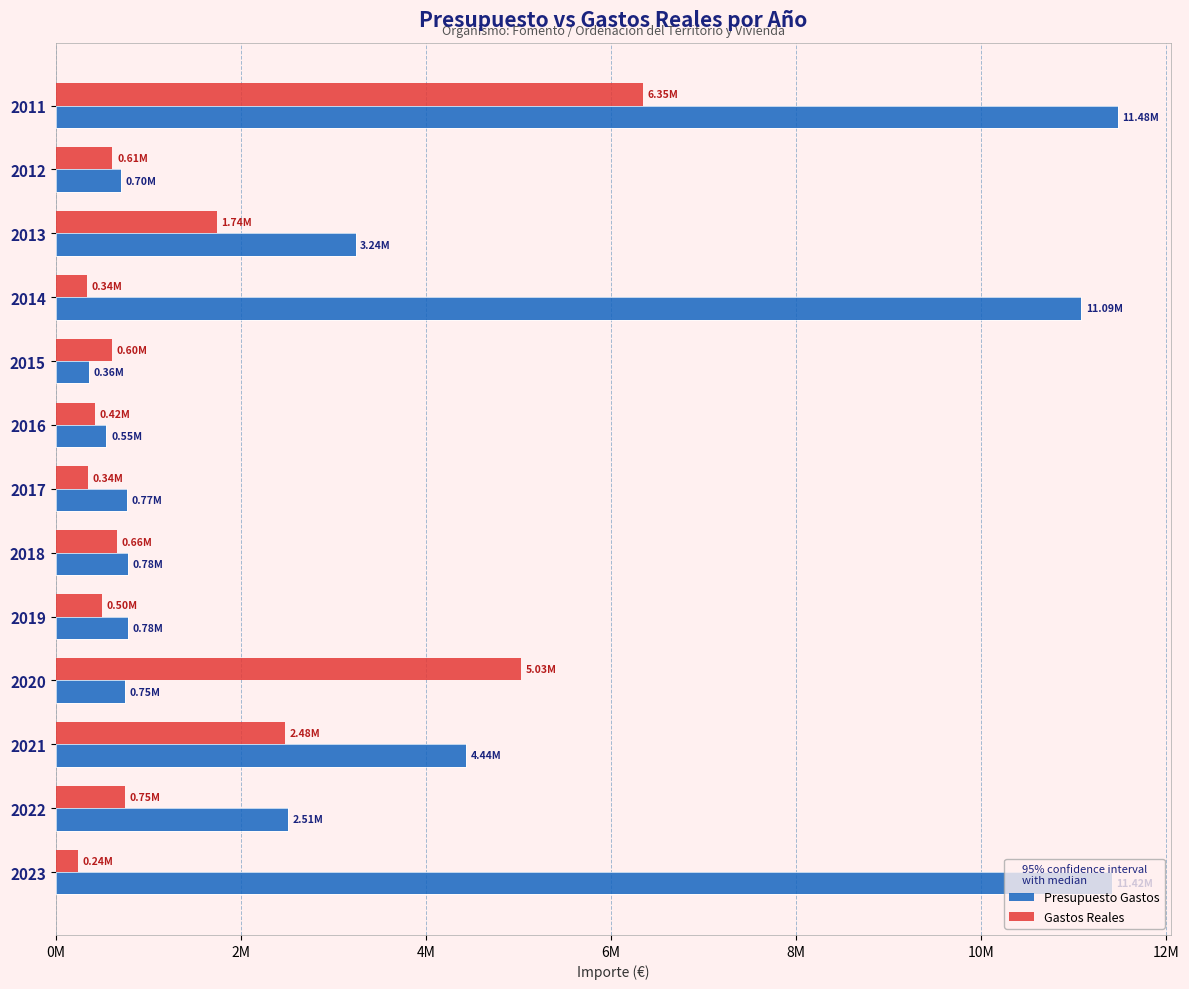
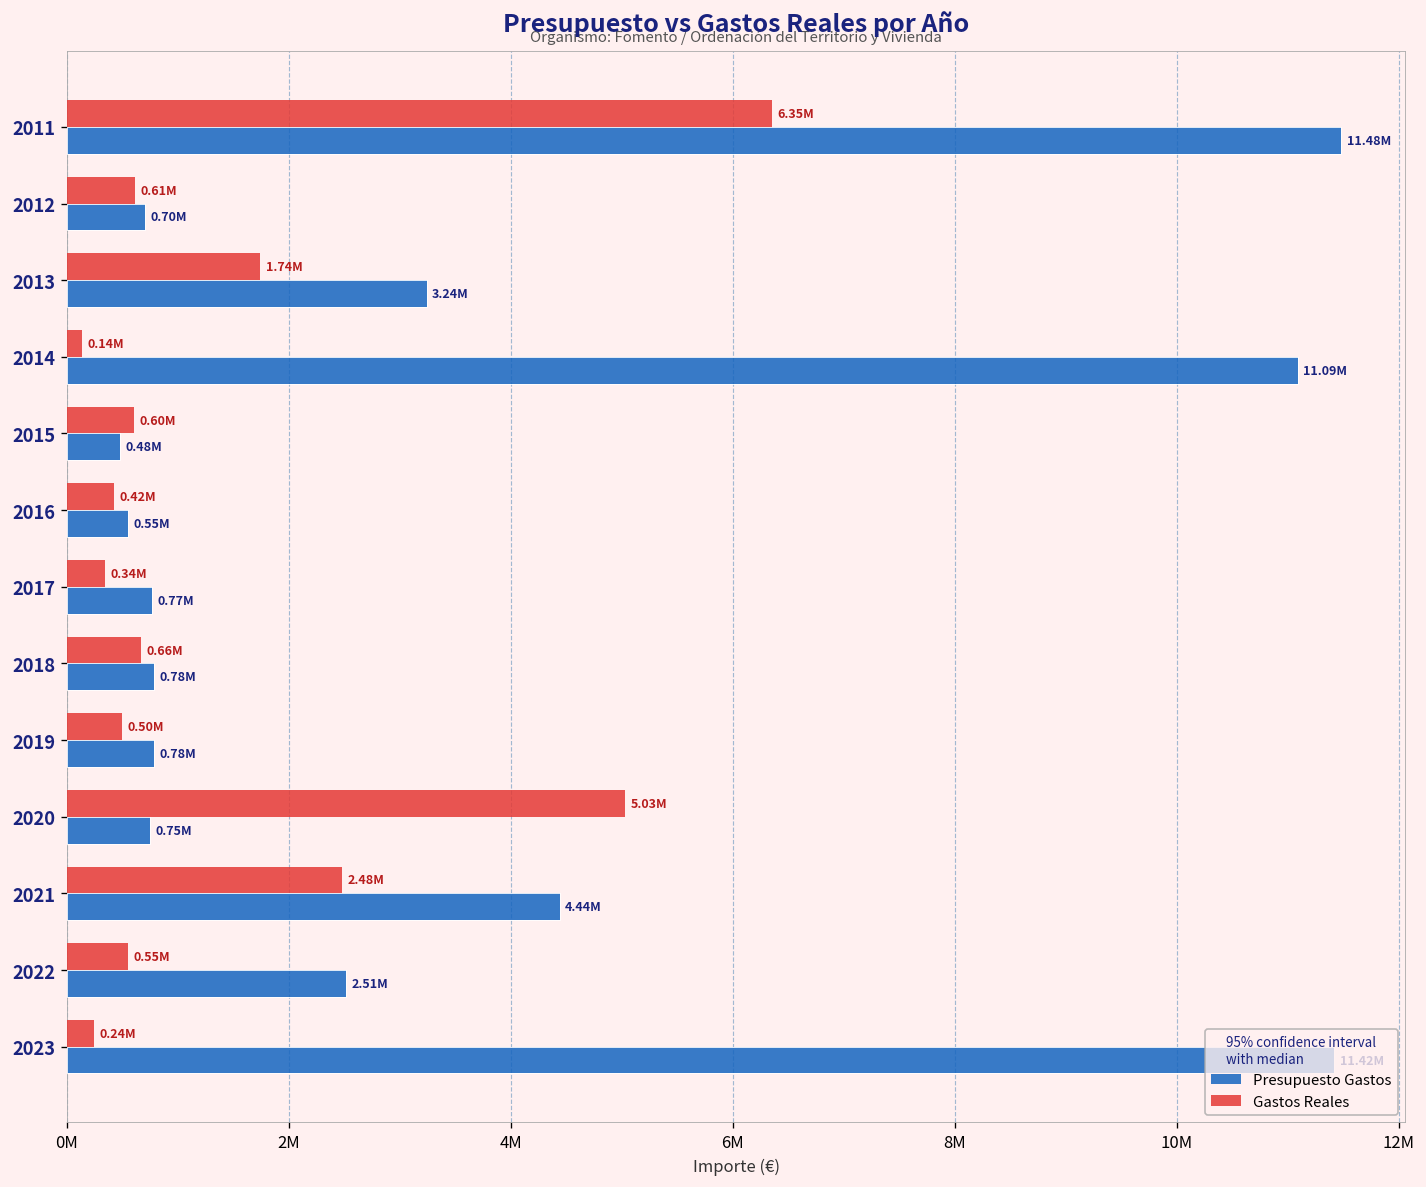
  {
    "Presupuesto Gastos": {
      "2011": "11.48M",
      "2012": "0.70M",
      "2013": "3.24M",
      "2014": "11.09M",
-     "2015": "0.36M",
+     "2015": "0.48M",
      "2016": "0.55M",
      "2017": "0.77M",
      "2018": "0.78M",
      "2019": "0.78M",
      "2020": "0.75M",
      "2021": "4.44M",
      "2022": "2.51M"
    },
    "Gastos Reales": {
      "2011": "6.35M",
      "2012": "0.61M",
      "2013": "1.74M",
-     "2014": "0.34M",
+     "2014": "0.14M",
      "2015": "0.60M",
      "2016": "0.42M",
      "2017": "0.34M",
      "2018": "0.66M",
      "2019": "0.50M",
      "2020": "5.03M",
      "2021": "2.48M",
-     "2022": "0.75M",
+     "2022": "0.55M",
      "2023": "0.24M"
    }
  }
